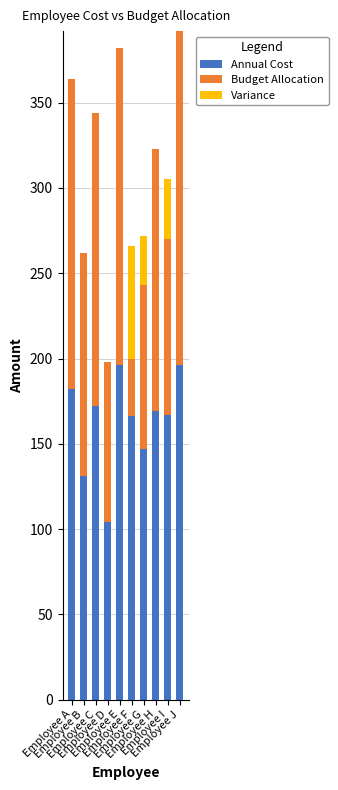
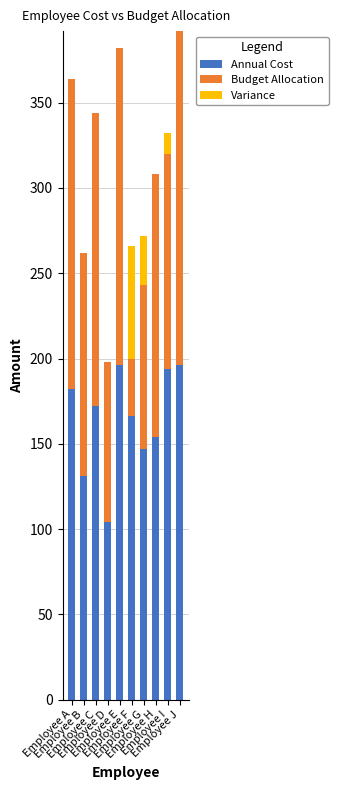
  {
    "Annual Cost": {
      "Employee A": 182,
      "Employee B": 131,
      "Employee C": 172,
      "Employee D": 104,
      "Employee E": 196,
      "Employee F": 166,
      "Employee G": 147,
-     "Employee H": 169,
-     "Employee I": 167,
+     "Employee H": 154,
+     "Employee I": 194,
      "Employee J": 196
    },
    "Budget Allocation": {
      "Employee A": 182,
      "Employee B": 131,
      "Employee C": 172,
      "Employee D": 94,
      "Employee E": 186,
      "Employee F": 100,
      "Employee G": 125,
      "Employee H": 154,
      "Employee I": 138,
      "Employee J": 196
    },
    "Variance": {
      "Employee A": 0,
      "Employee B": 0,
      "Employee C": 0,
      "Employee D": 0,
      "Employee E": 0,
      "Employee H": 0,
-     "Employee I": -35,
+     "Employee I": -12,
      "Employee J": 0
    }
  }
